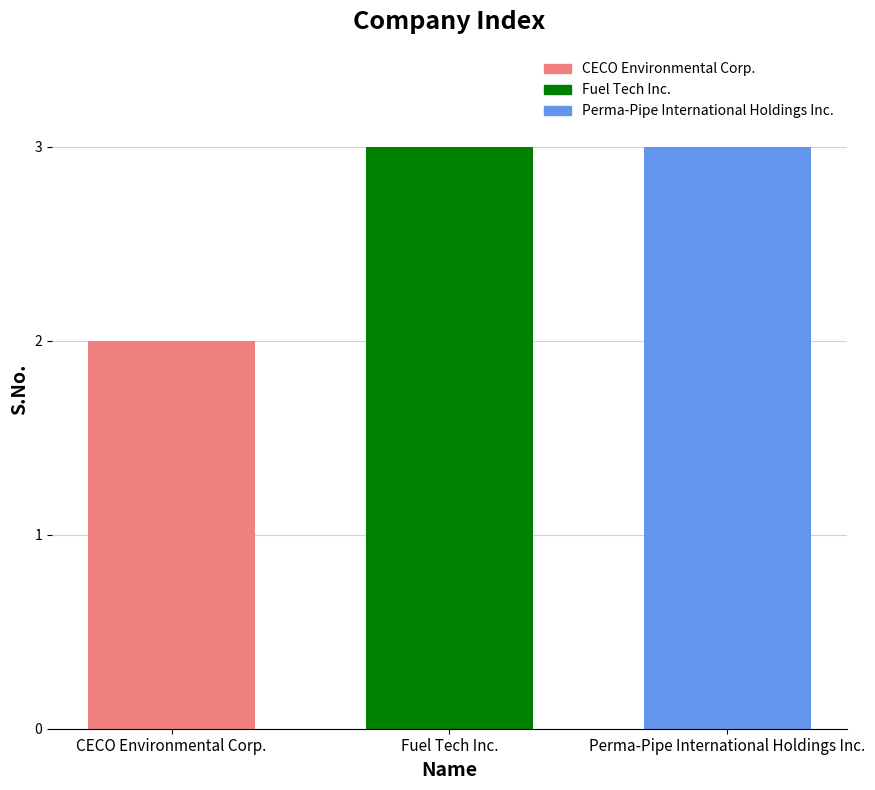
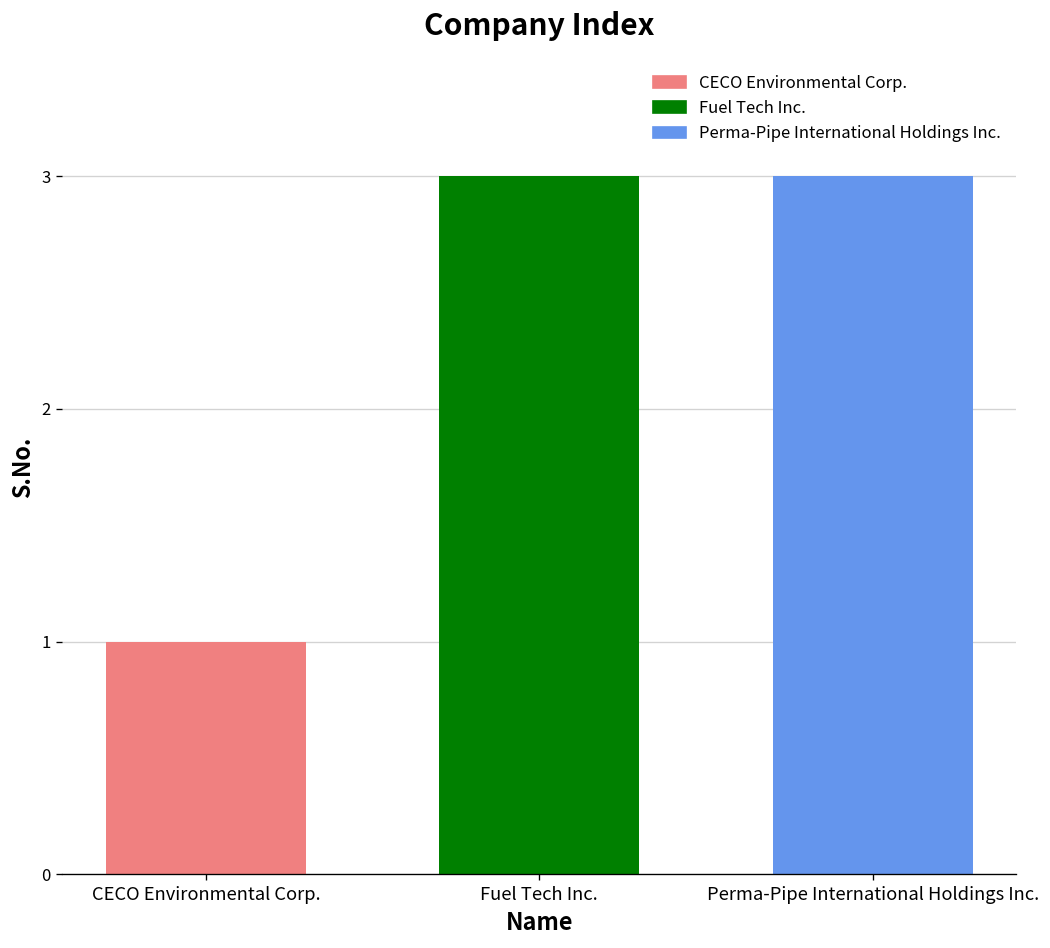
  {
-   "CECO Environmental Corp.": 2,
+   "CECO Environmental Corp.": 1,
    "Fuel Tech Inc.": 3,
    "Perma-Pipe International Holdings Inc.": 3
  }
